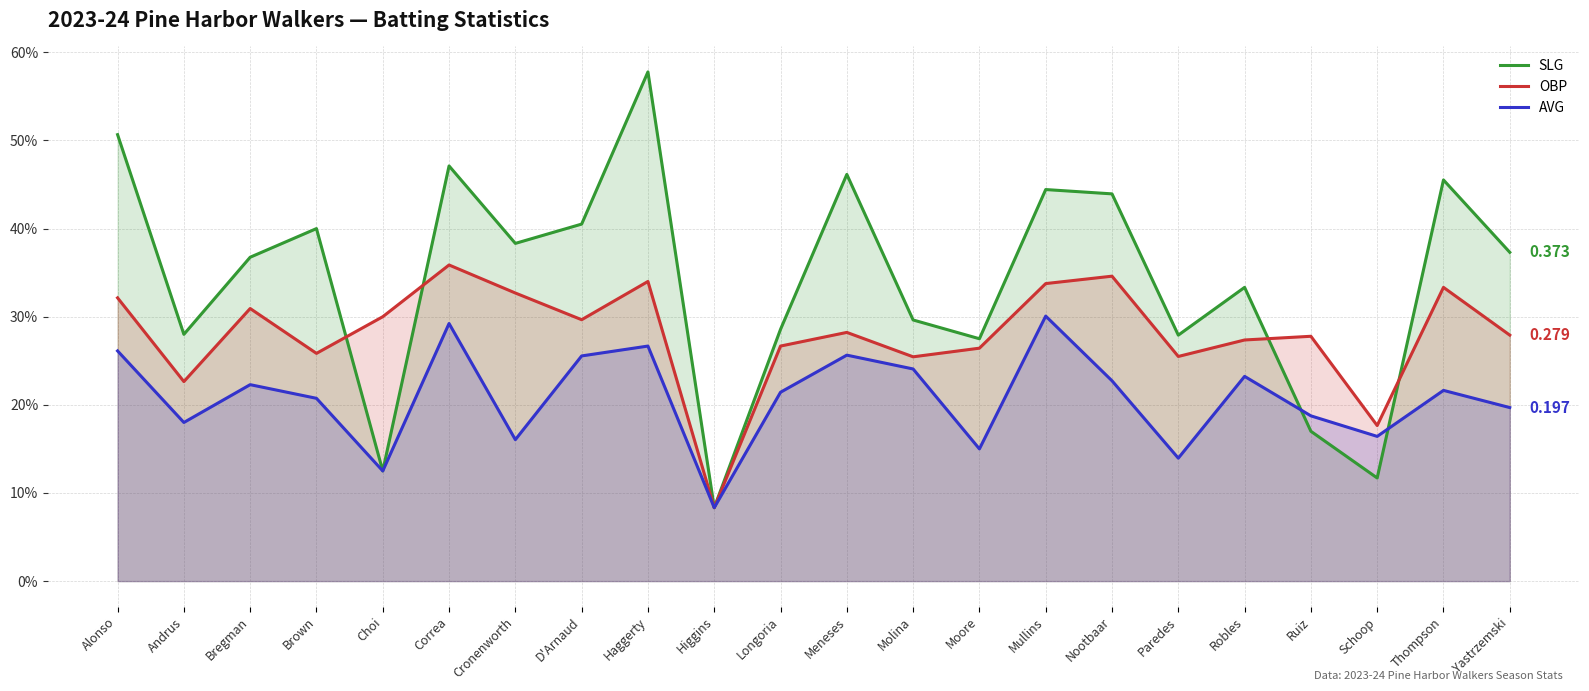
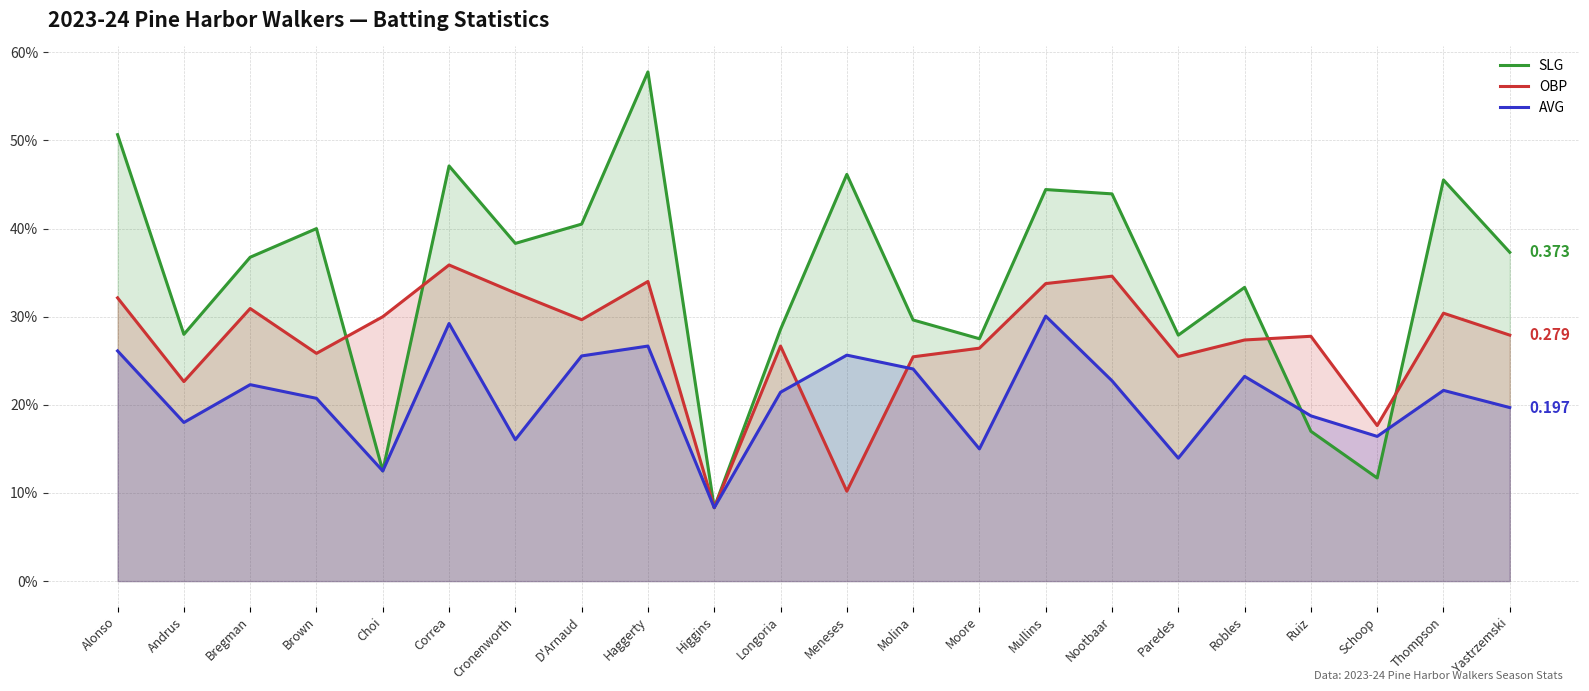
  {
    "SLG": {
      "Yastrzemski": "0.373"
    },
    "OBP": {
      "Alonso": "32%",
      "Andrus": "23%",
      "Bregman": "31%",
      "Brown": "26%",
      "Choi": "30%",
      "Correa": "36%",
      "Cronenworth": "33%",
      "D'Arnaud": "30%",
      "Haggerty": "34%",
      "Longoria": "27%",
-     "Meneses": "28%",
+     "Meneses": "10%",
      "Molina": "25%",
      "Moore": "26%",
      "Mullins": "34%",
      "Nootbaar": "35%",
      "Paredes": "25%",
      "Robles": "27%",
      "Ruiz": "28%",
      "Schoop": "18%",
-     "Thompson": "33%"
+     "Thompson": "30%"
    },
    "AVG": {
      "Yastrzemski": "0.197"
    }
  }
